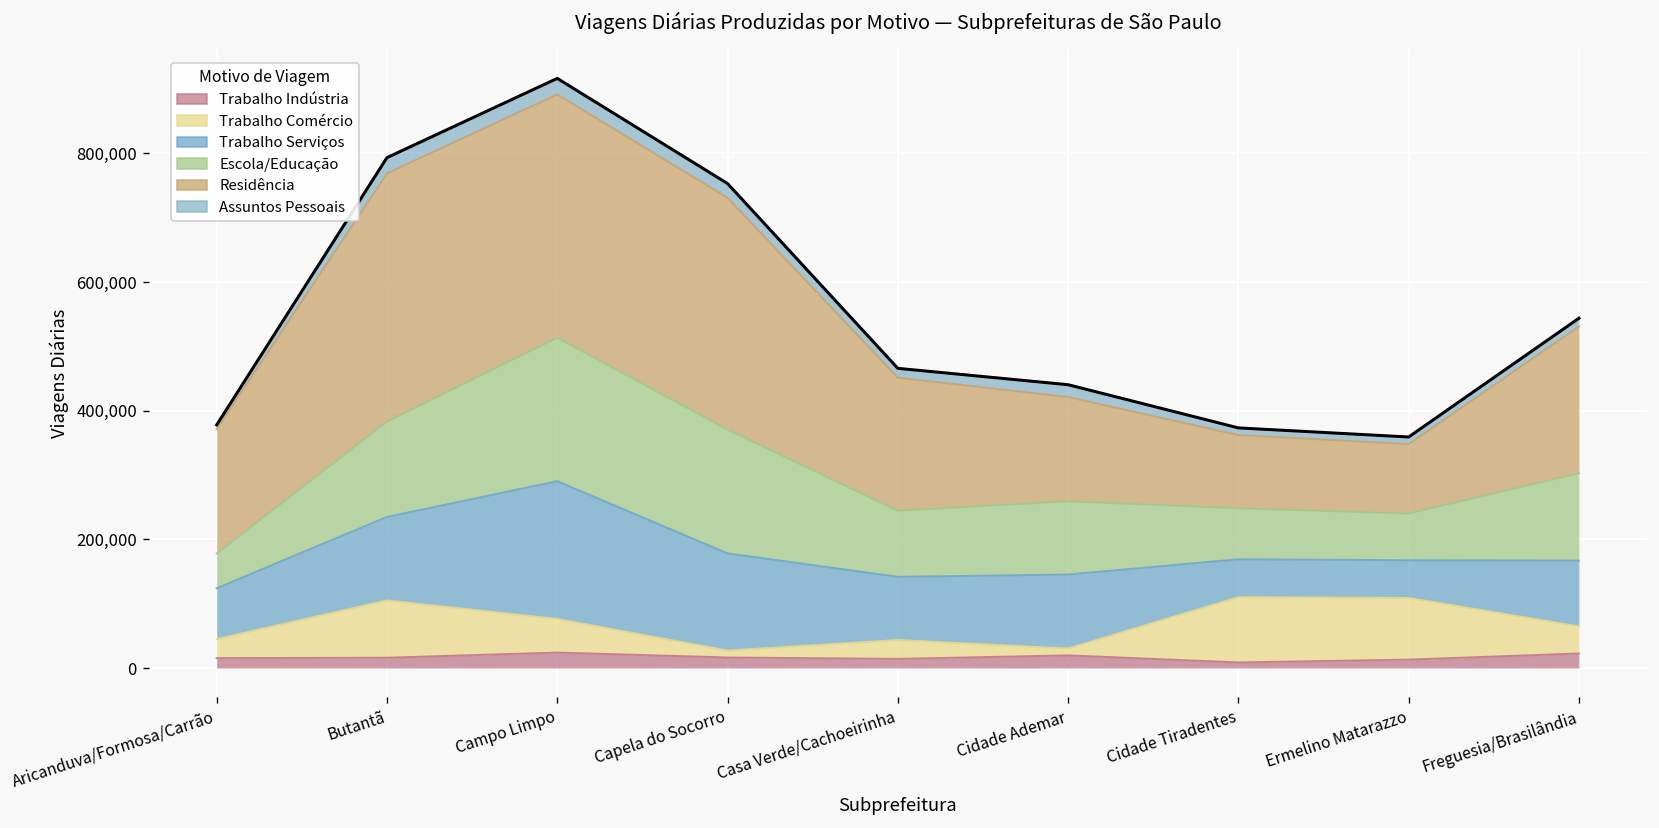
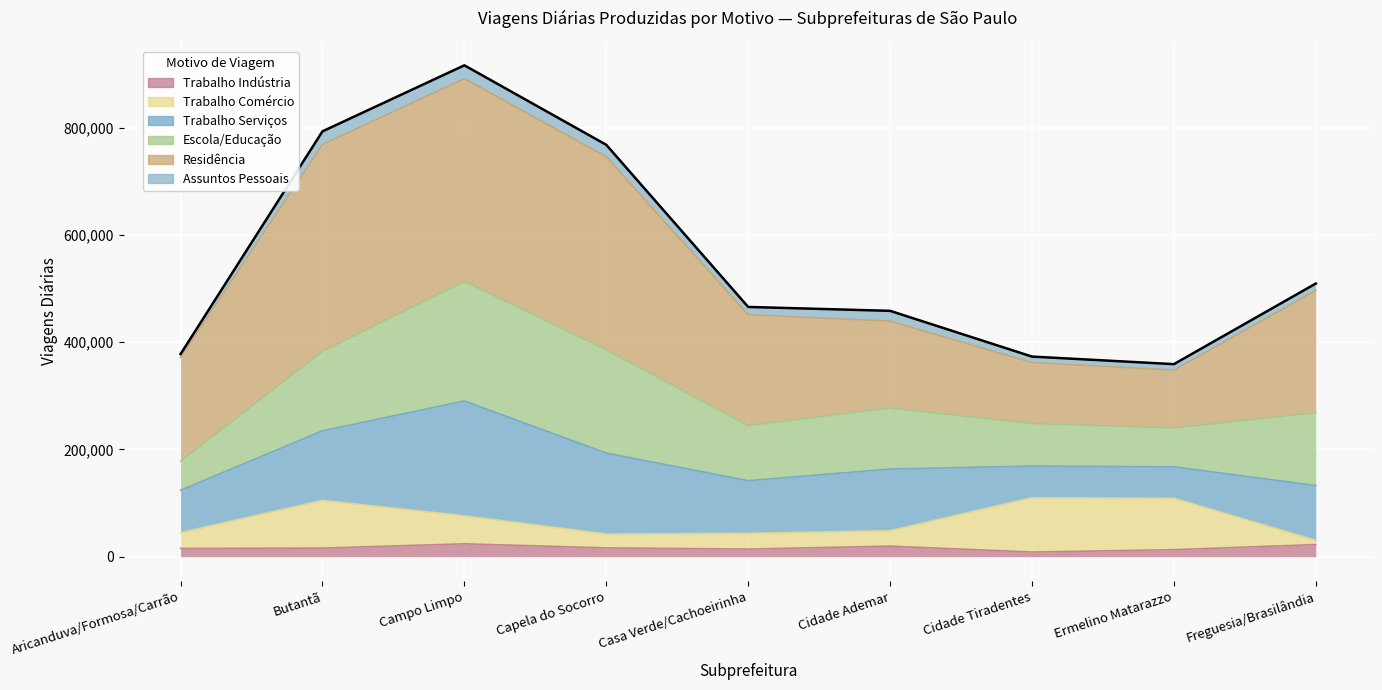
  {
    "Trabalho Comércio": {
      "Aricanduva/Formosa/Carrão": "30,000",
      "Butantã": "90,000",
      "Campo Limpo": "50,000",
-     "Capela do Socorro": "10,000",
+     "Capela do Socorro": "30,000",
      "Casa Verde/Cachoeirinha": "30,000",
-     "Cidade Ademar": "10,000",
+     "Cidade Ademar": "30,000",
      "Cidade Tiradentes": "100,000",
      "Ermelino Matarazzo": "100,000",
-     "Freguesia/Brasilândia": "40,000"
+     "Freguesia/Brasilândia": "10,000"
    }
  }
